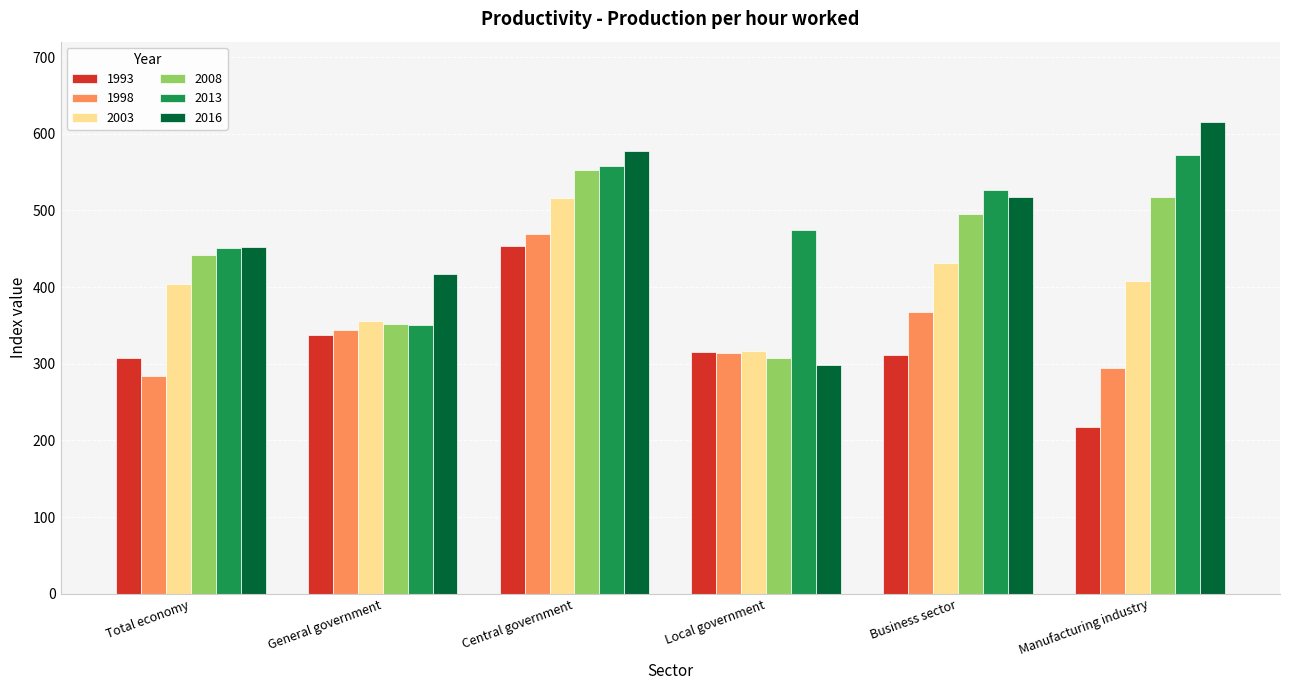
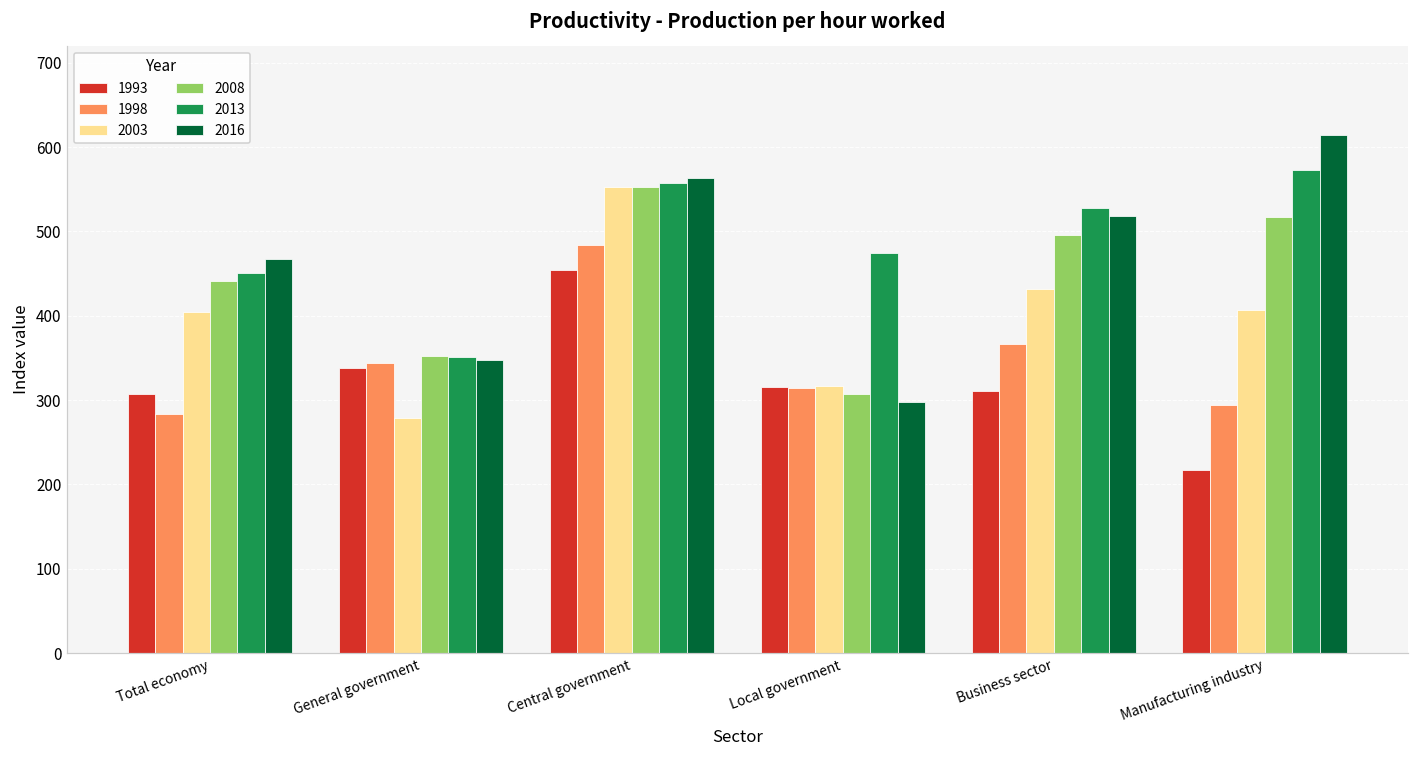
  {
    "1993": {
      "Total economy": 310,
      "General government": 340,
      "Central government": 450,
      "Local government": 320,
      "Business sector": 310,
      "Manufacturing industry": 220
    },
    "1998": {
      "Total economy": 280,
      "General government": 340,
-     "Central government": 470,
+     "Central government": 480,
      "Local government": 310,
      "Business sector": 370,
      "Manufacturing industry": 290
    },
    "2003": {
      "Total economy": 400,
-     "General government": 360,
-     "Central government": 520,
+     "General government": 280,
+     "Central government": 550,
      "Local government": 320,
      "Business sector": 430,
      "Manufacturing industry": 410
    },
    "2008": {
      "Total economy": 440,
      "General government": 350,
      "Central government": 550,
      "Local government": 310,
      "Business sector": 500,
      "Manufacturing industry": 520
    },
    "2013": {
      "Total economy": 450,
      "General government": 350,
      "Central government": 560,
      "Local government": 470,
      "Business sector": 530,
      "Manufacturing industry": 570
    },
    "2016": {
-     "Total economy": 450,
-     "General government": 420,
-     "Central government": 580,
+     "Total economy": 470,
+     "General government": 350,
+     "Central government": 560,
      "Local government": 300,
      "Business sector": 520,
      "Manufacturing industry": 610
    }
  }
